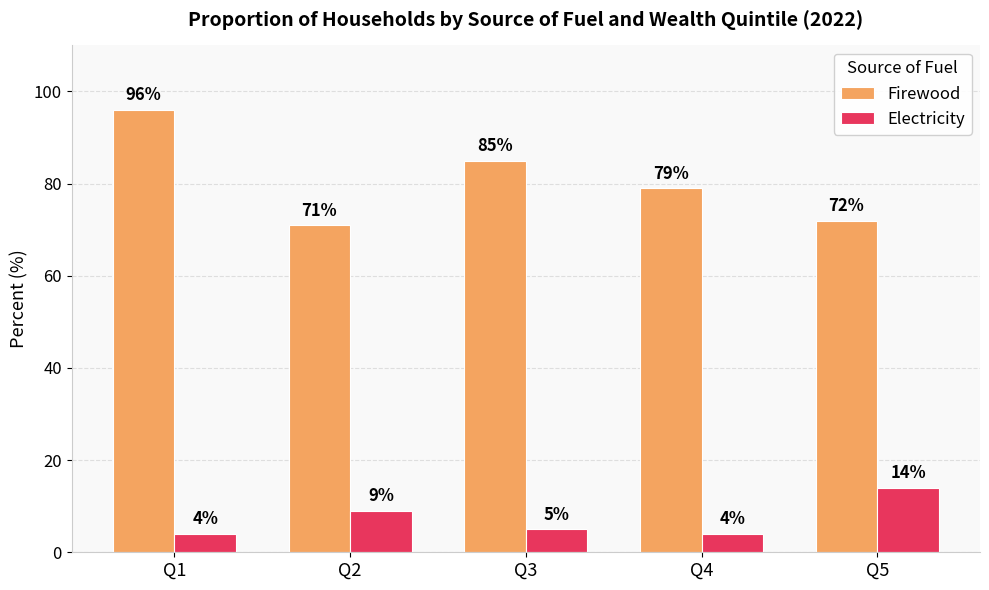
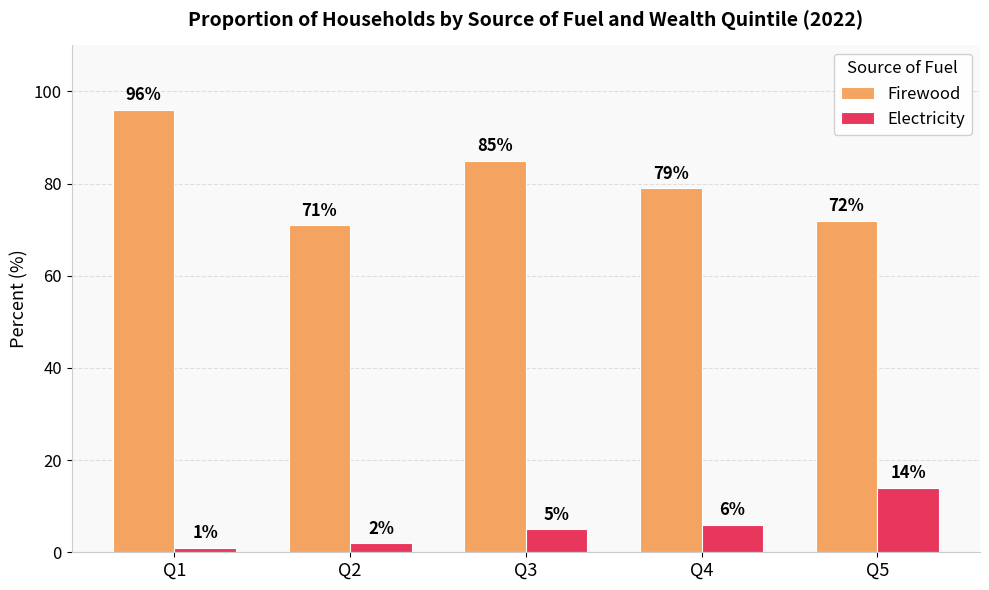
  {
    "Firewood": {
      "Q1": "96%",
      "Q2": "71%",
      "Q3": "85%",
      "Q4": "79%",
      "Q5": "72%"
    },
    "Electricity": {
-     "Q1": "4%",
-     "Q2": "9%",
+     "Q1": "1%",
+     "Q2": "2%",
      "Q3": "5%",
-     "Q4": "4%",
+     "Q4": "6%",
      "Q5": "14%"
    }
  }
